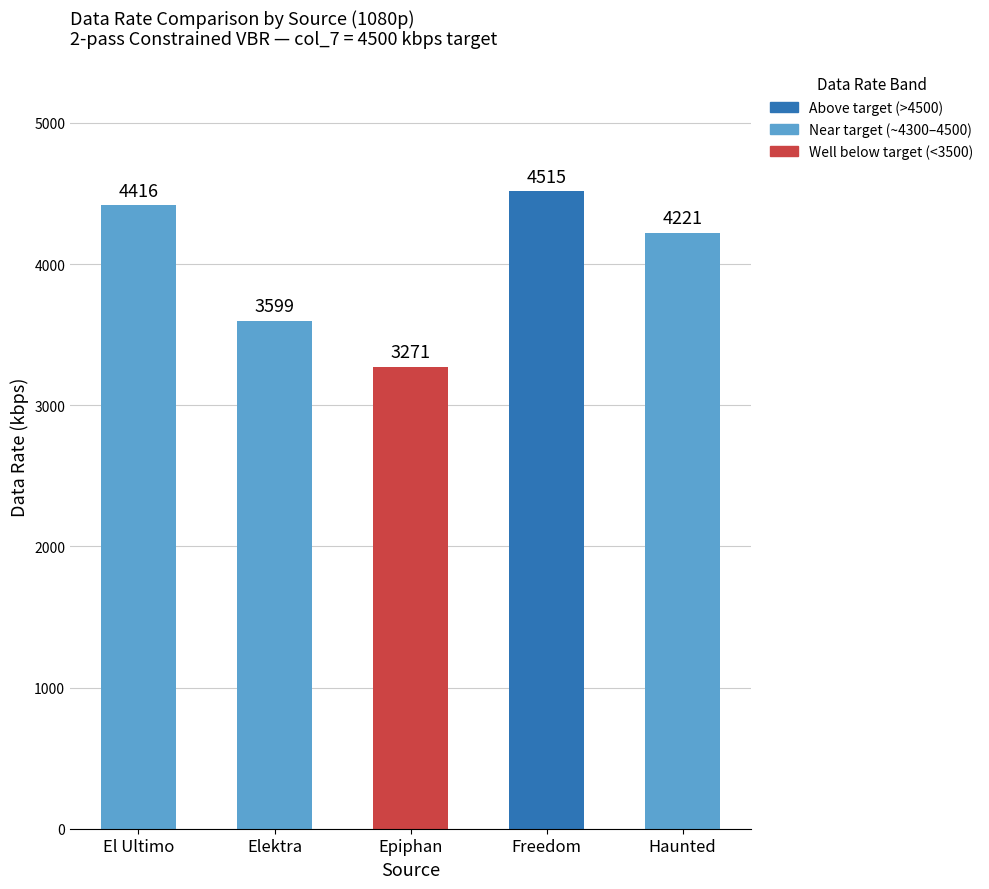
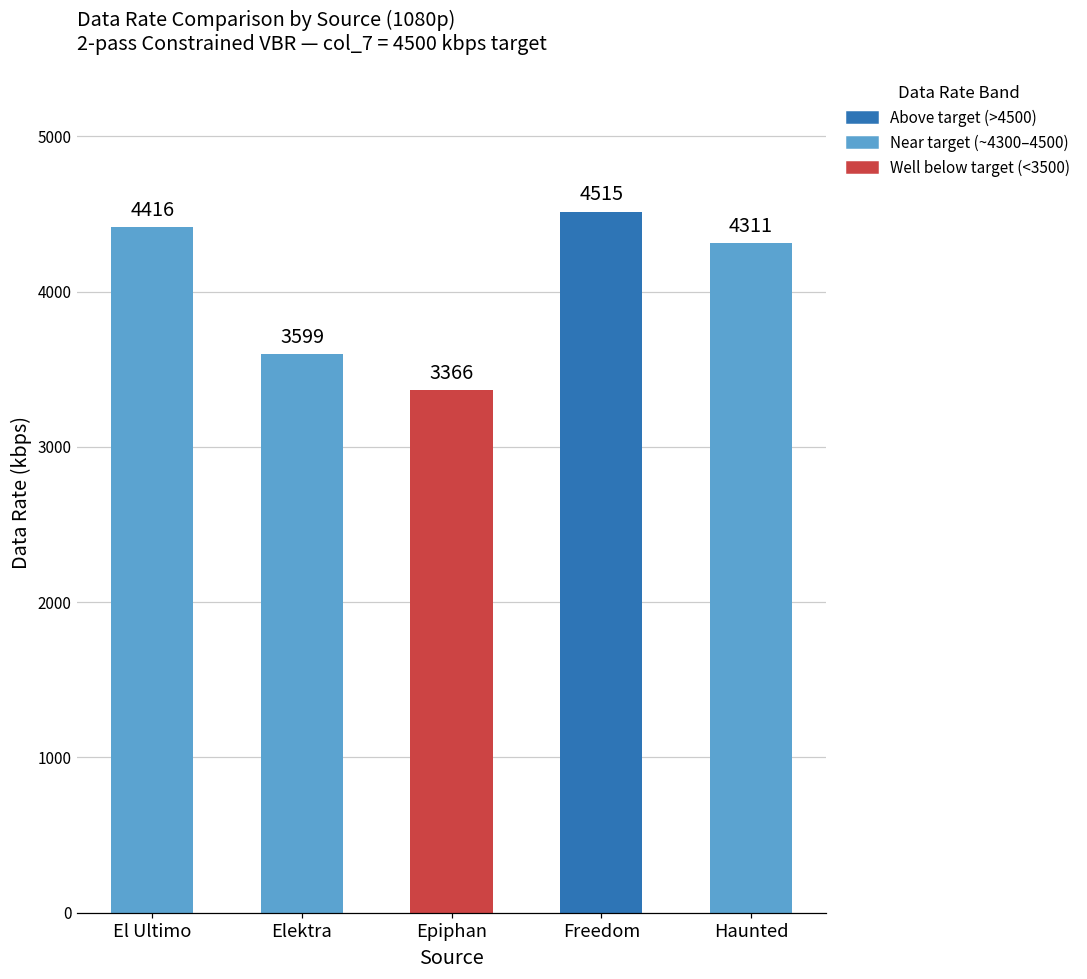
  {
    "El Ultimo": 4416,
    "Elektra": 3599,
-   "Epiphan": 3271,
+   "Epiphan": 3366,
    "Freedom": 4515,
-   "Haunted": 4221
+   "Haunted": 4311
  }
